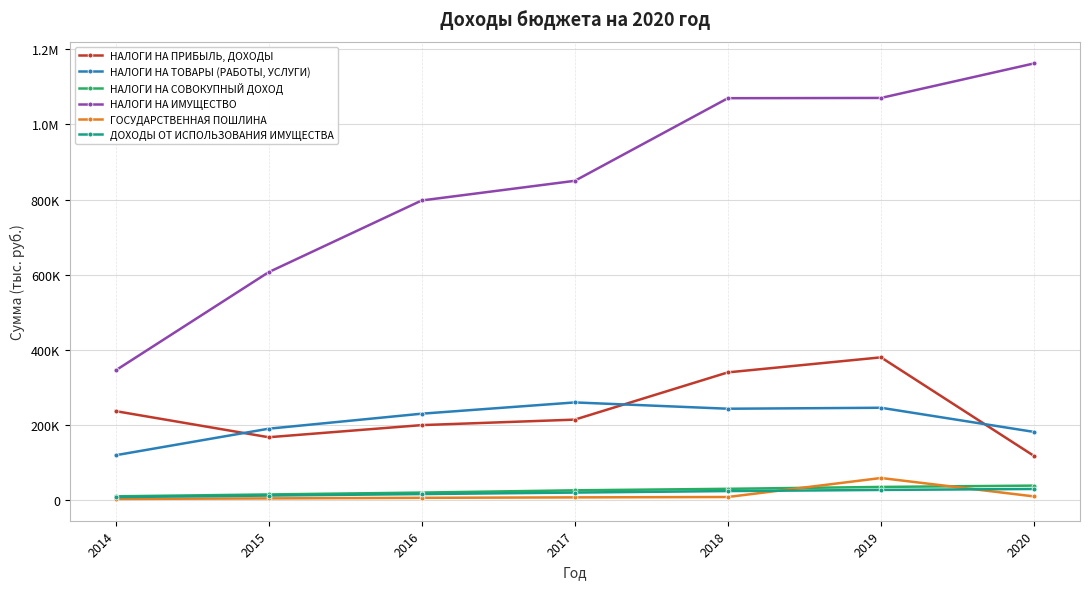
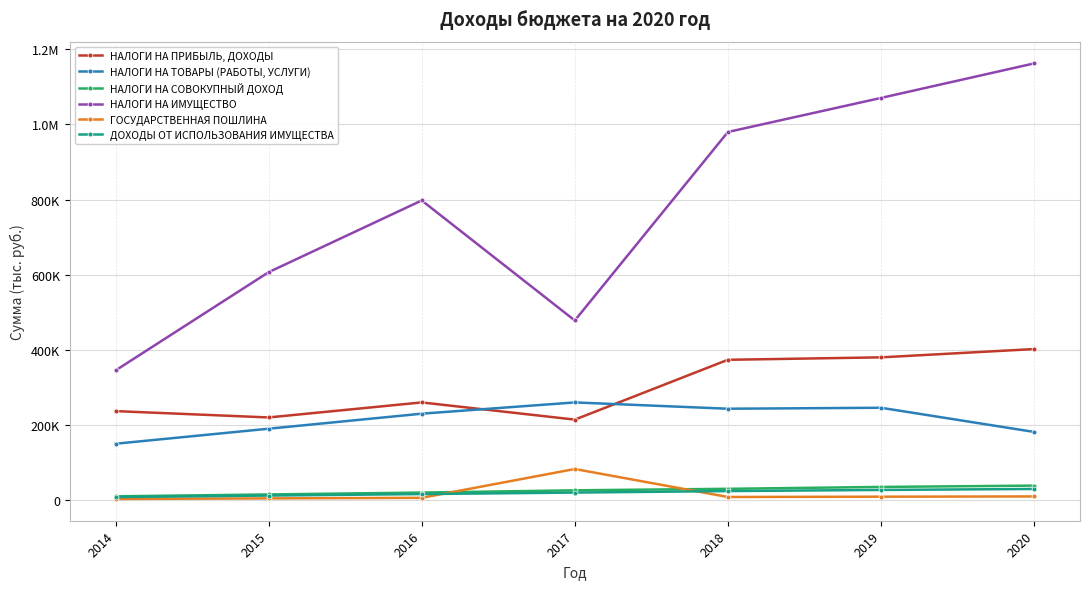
  {
    "НАЛОГИ НА ПРИБЫЛЬ, ДОХОДЫ": {
      "2014": 240000,
-     "2015": 170000,
-     "2016": 200000,
+     "2015": 220000,
+     "2016": 260000,
      "2017": 210000,
-     "2018": 340000,
+     "2018": 370000,
      "2019": 380000,
-     "2020": 120000
+     "2020": 400000
    },
    "НАЛОГИ НА ТОВАРЫ (РАБОТЫ, УСЛУГИ)": {
-     "2014": 120000,
+     "2014": 150000,
      "2015": 190000,
      "2016": 230000,
      "2017": 260000,
      "2018": 240000,
      "2019": 250000,
      "2020": 180000
    },
    "НАЛОГИ НА ИМУЩЕСТВО": {
      "2014": 350000,
      "2015": 610000,
      "2016": 800000,
-     "2017": 850000,
-     "2018": 1070000,
+     "2017": 480000,
+     "2018": 980000,
      "2019": 1070000,
      "2020": 1160000
    },
    "ГОСУДАРСТВЕННАЯ ПОШЛИНА": {
      "2015": 0,
      "2016": 10000,
-     "2017": 10000,
+     "2017": 80000,
      "2018": 10000,
-     "2019": 60000,
+     "2019": 10000,
      "2020": 10000
    }
  }
